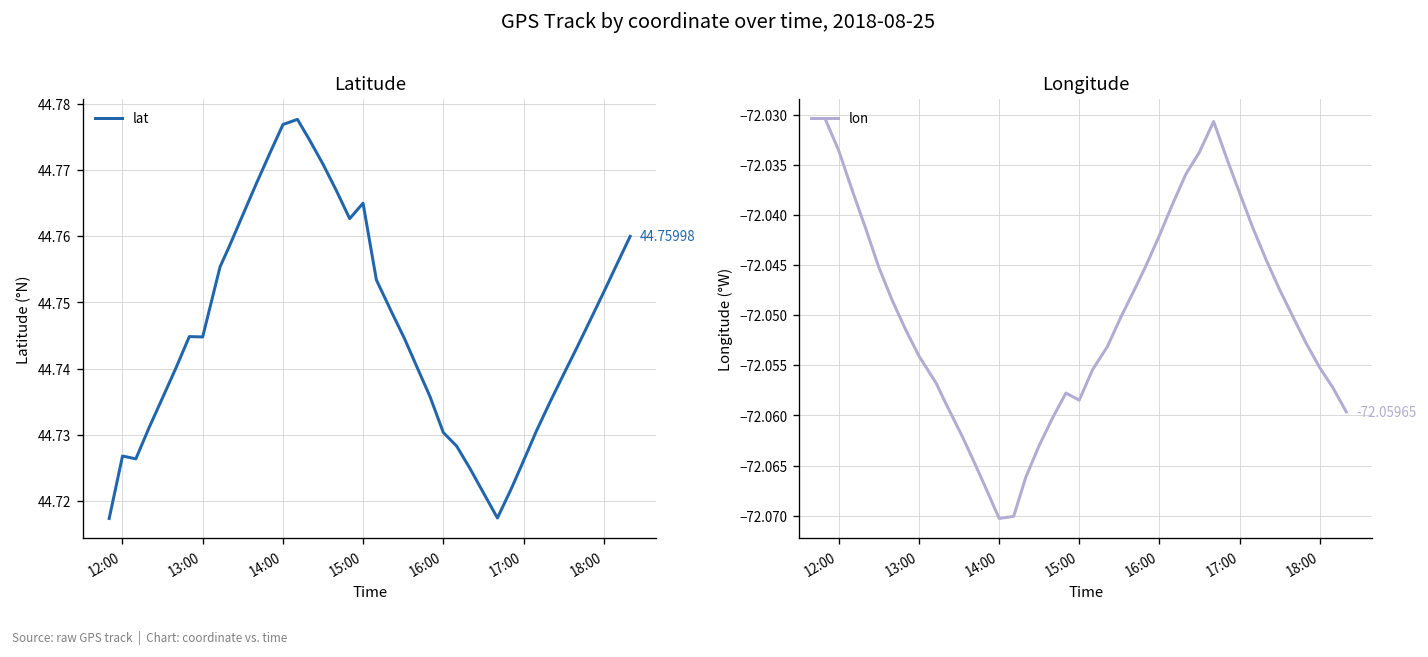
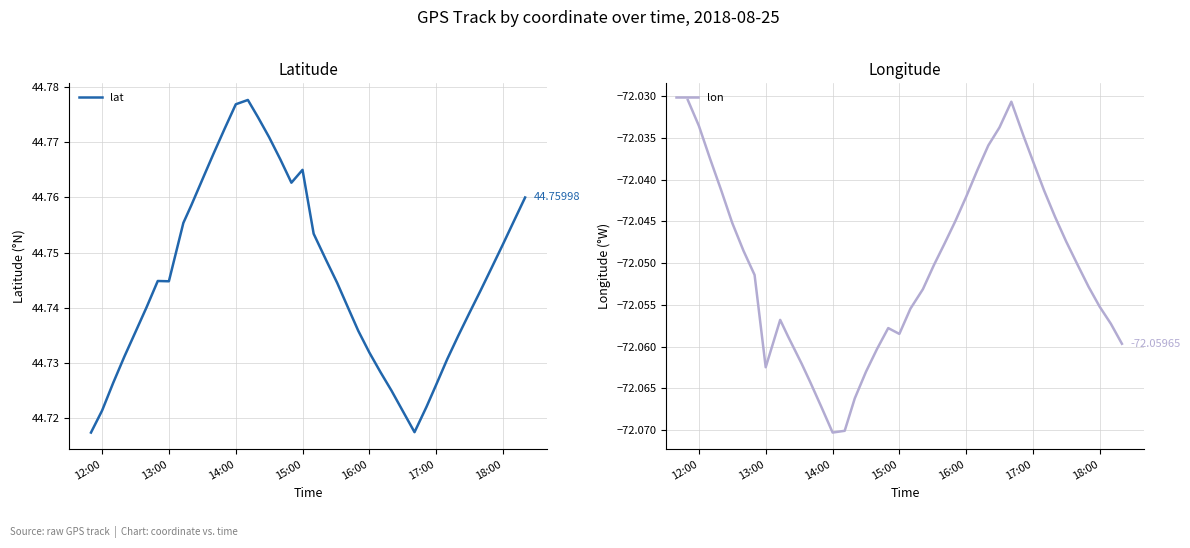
  {
    "Latitude": {
-     "12:00": 44.727,
+     "12:00": 44.721,
      "13:00": 44.745,
      "14:00": 44.777,
      "15:00": 44.765,
-     "16:00": 44.730
+     "16:00": 44.732
    },
    "Longitude": {
      "12:00": -72.034,
-     "13:00": -72.054,
+     "13:00": -72.062,
      "14:00": -72.070,
      "15:00": -72.058,
      "16:00": -72.042
    }
  }
